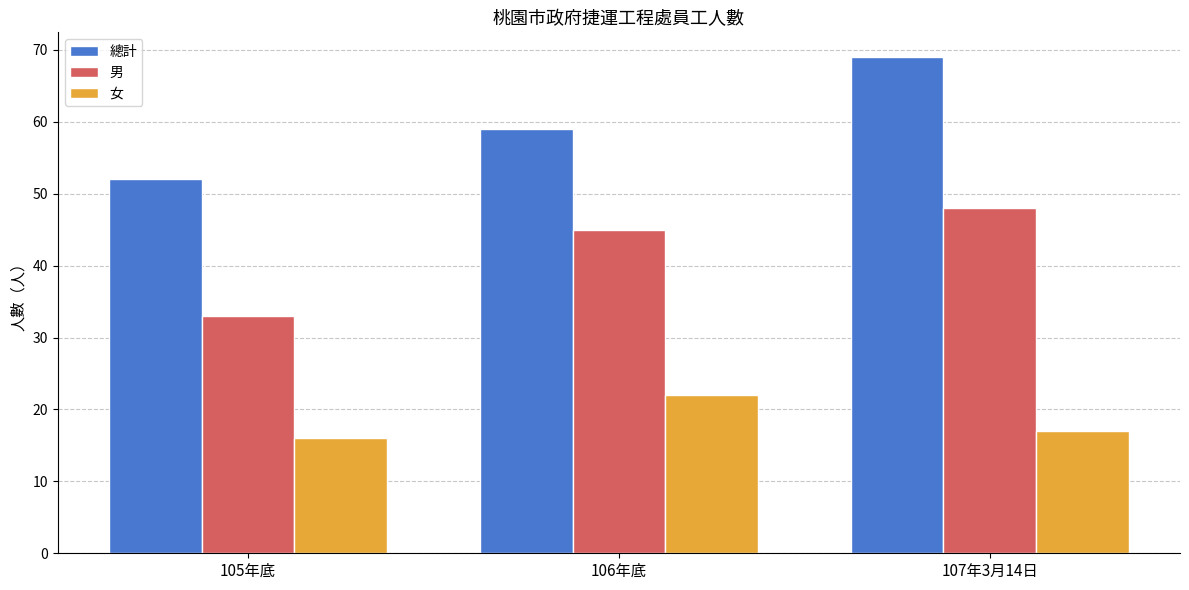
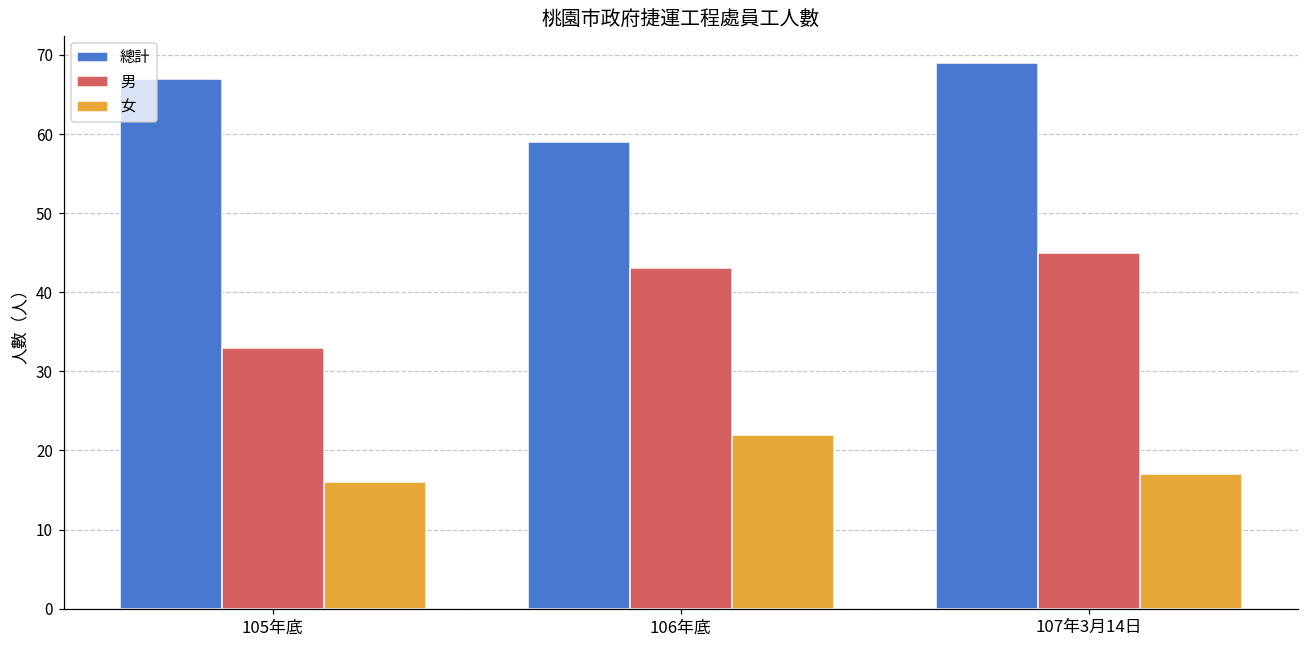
  {
    "總計": {
-     "105年底": 52,
+     "105年底": 67,
      "106年底": 59,
      "107年3月14日": 69
    },
    "男": {
      "105年底": 33,
-     "106年底": 45,
-     "107年3月14日": 48
+     "106年底": 43,
+     "107年3月14日": 45
    },
    "女": {
      "105年底": 16,
      "106年底": 22,
      "107年3月14日": 17
    }
  }
